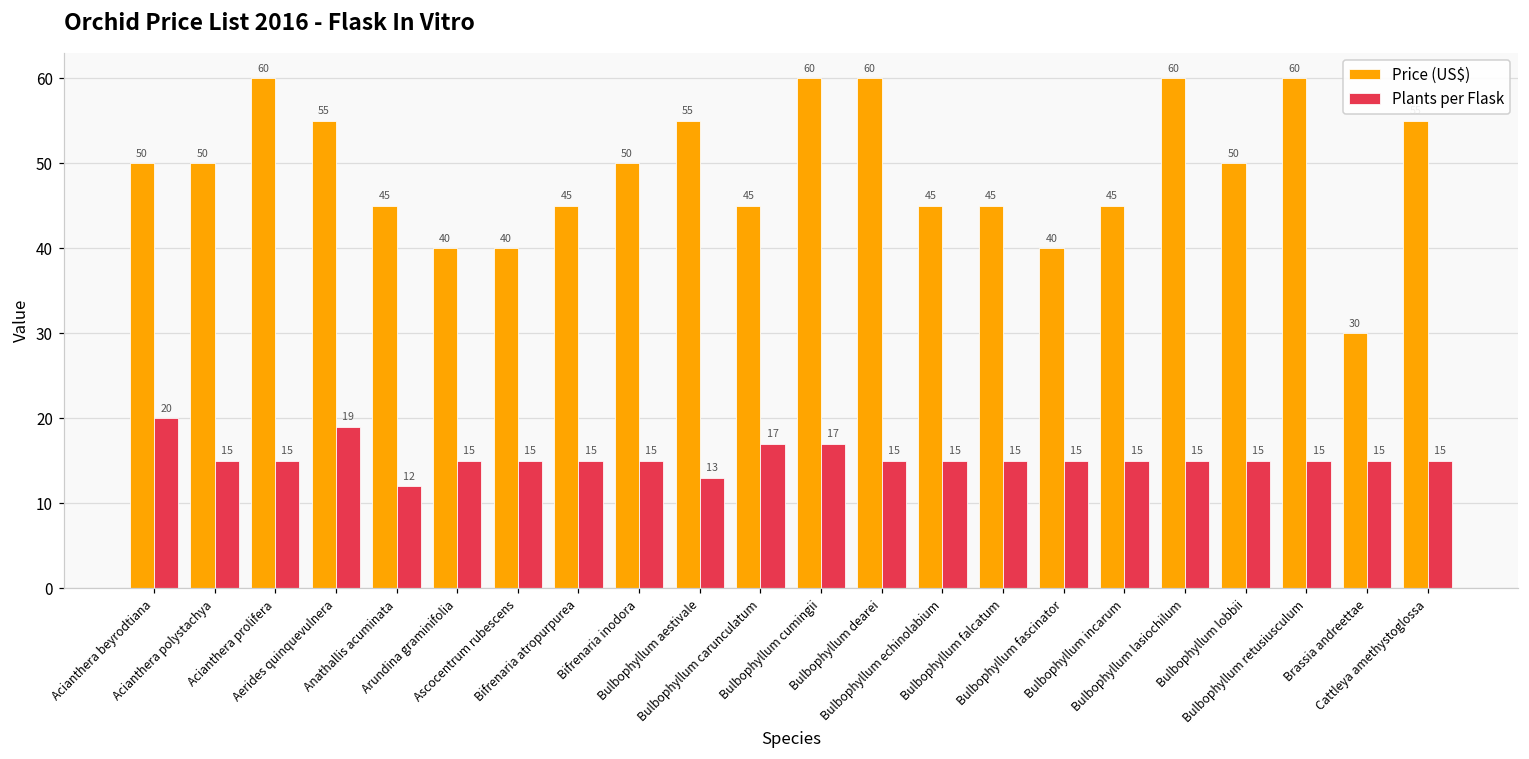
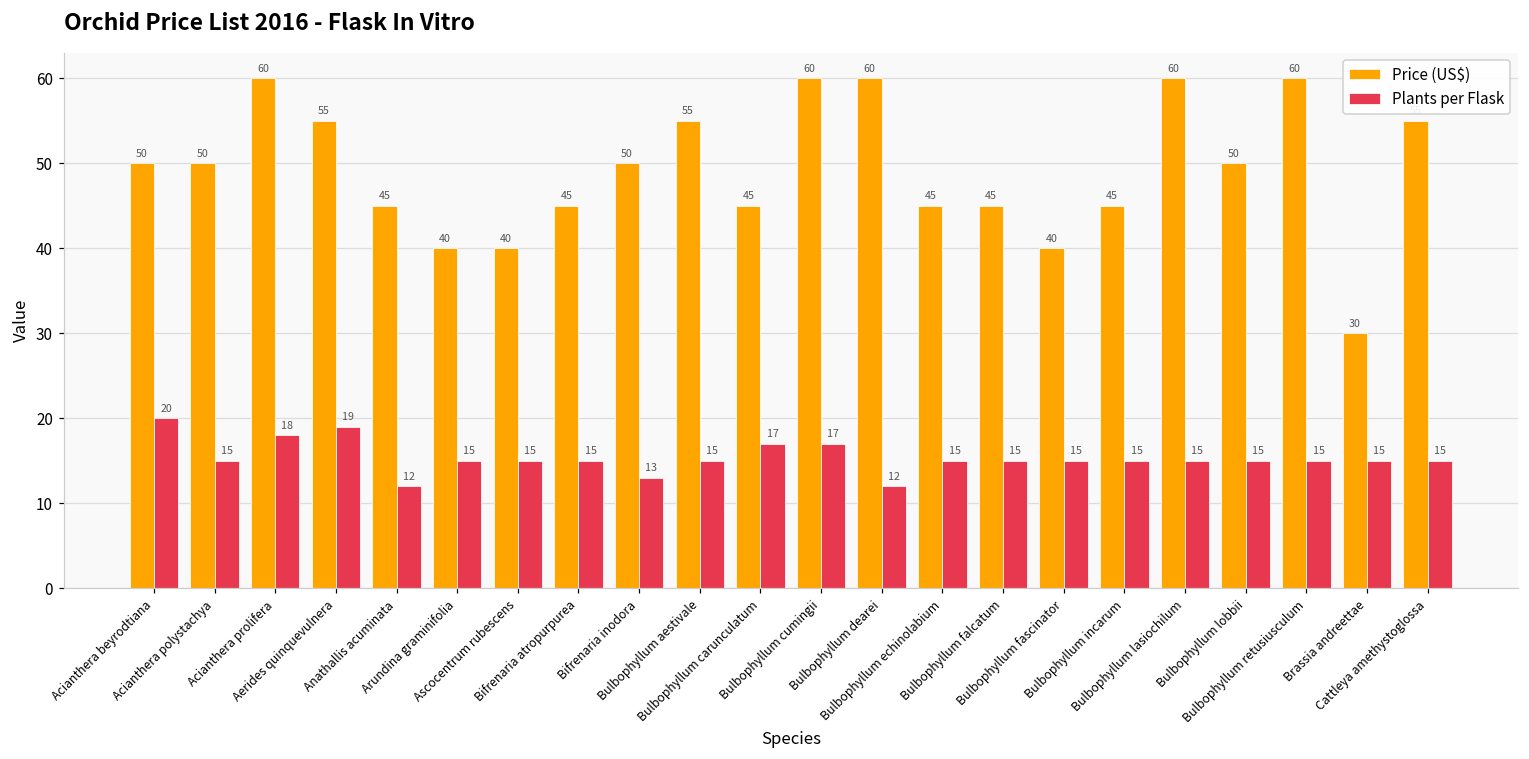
  {
    "Price (US$)": {
      "Acianthera beyrodtiana": 50,
      "Acianthera polystachya": 50,
      "Acianthera prolifera": 60,
      "Aerides quinquevulnera": 55,
      "Anathallis acuminata": 45,
      "Arundina graminifolia": 40,
      "Ascocentrum rubescens": 40,
      "Bifrenaria atropurpurea": 45,
      "Bifrenaria inodora": 50,
      "Bulbophyllum aestivale": 55,
      "Bulbophyllum carunculatum": 45,
      "Bulbophyllum cumingii": 60,
      "Bulbophyllum dearei": 60,
      "Bulbophyllum echinolabium": 45,
      "Bulbophyllum falcatum": 45,
      "Bulbophyllum fascinator": 40,
      "Bulbophyllum incarum": 45,
      "Bulbophyllum lasiochilum": 60,
      "Bulbophyllum lobbii": 50,
      "Bulbophyllum retusiusculum": 60,
      "Brassia andreettae": 30
    },
    "Plants per Flask": {
      "Acianthera beyrodtiana": 20,
      "Acianthera polystachya": 15,
-     "Acianthera prolifera": 15,
+     "Acianthera prolifera": 18,
      "Aerides quinquevulnera": 19,
      "Anathallis acuminata": 12,
      "Arundina graminifolia": 15,
      "Ascocentrum rubescens": 15,
      "Bifrenaria atropurpurea": 15,
-     "Bifrenaria inodora": 15,
-     "Bulbophyllum aestivale": 13,
+     "Bifrenaria inodora": 13,
+     "Bulbophyllum aestivale": 15,
      "Bulbophyllum carunculatum": 17,
      "Bulbophyllum cumingii": 17,
-     "Bulbophyllum dearei": 15,
+     "Bulbophyllum dearei": 12,
      "Bulbophyllum echinolabium": 15,
      "Bulbophyllum falcatum": 15,
      "Bulbophyllum fascinator": 15,
      "Bulbophyllum incarum": 15,
      "Bulbophyllum lasiochilum": 15,
      "Bulbophyllum lobbii": 15,
      "Bulbophyllum retusiusculum": 15,
      "Brassia andreettae": 15,
      "Cattleya amethystoglossa": 15
    }
  }
